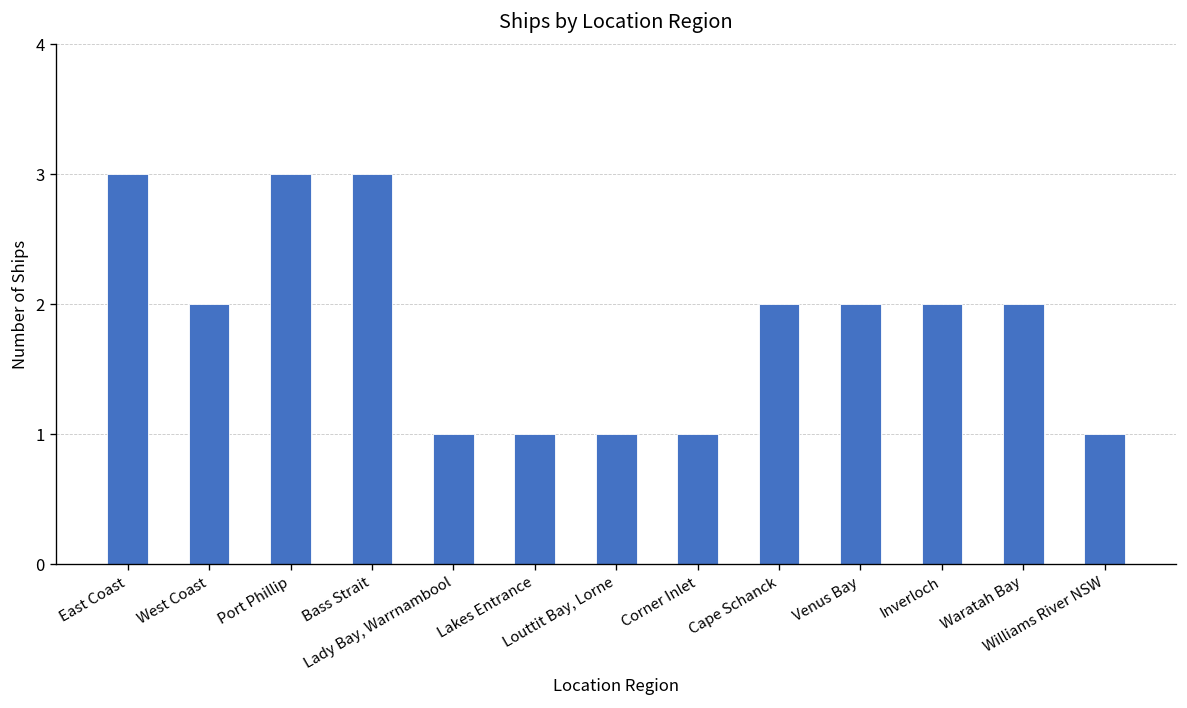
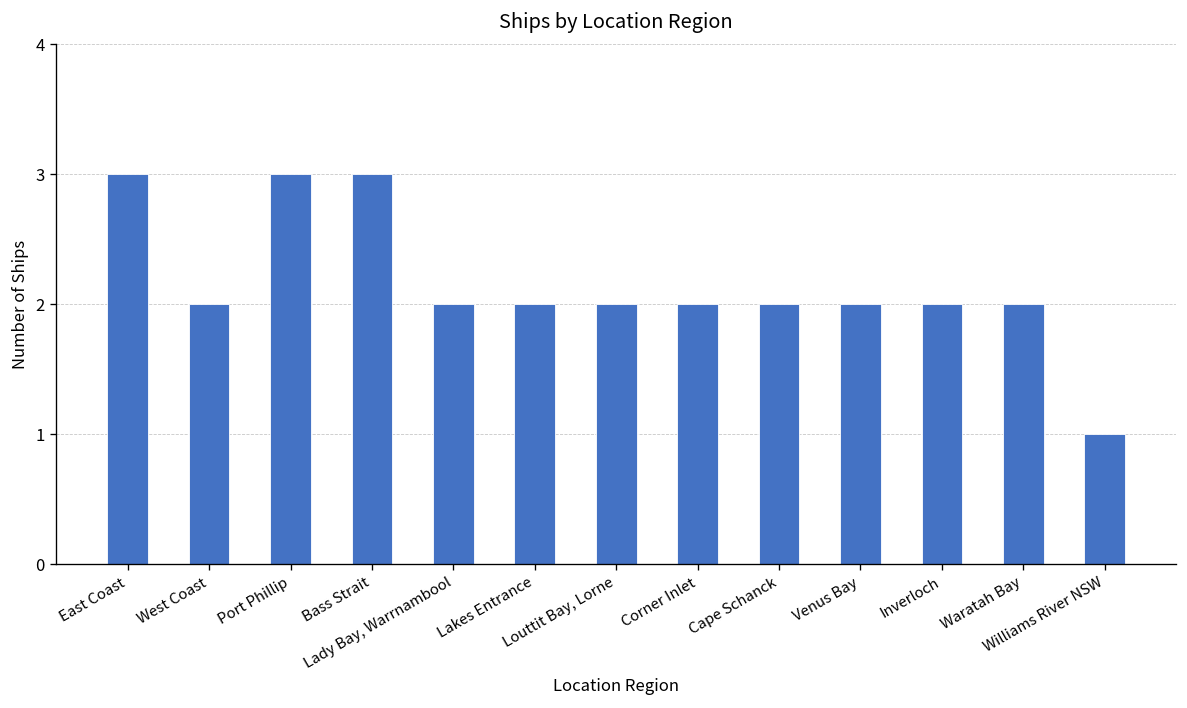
  {
    "East Coast": 3,
    "West Coast": 2,
    "Port Phillip": 3,
    "Bass Strait": 3,
-   "Lady Bay, Warrnambool": 1,
-   "Lakes Entrance": 1,
-   "Louttit Bay, Lorne": 1,
-   "Corner Inlet": 1,
+   "Lady Bay, Warrnambool": 2,
+   "Lakes Entrance": 2,
+   "Louttit Bay, Lorne": 2,
+   "Corner Inlet": 2,
    "Cape Schanck": 2,
    "Venus Bay": 2,
    "Inverloch": 2,
    "Waratah Bay": 2,
    "Williams River NSW": 1
  }
